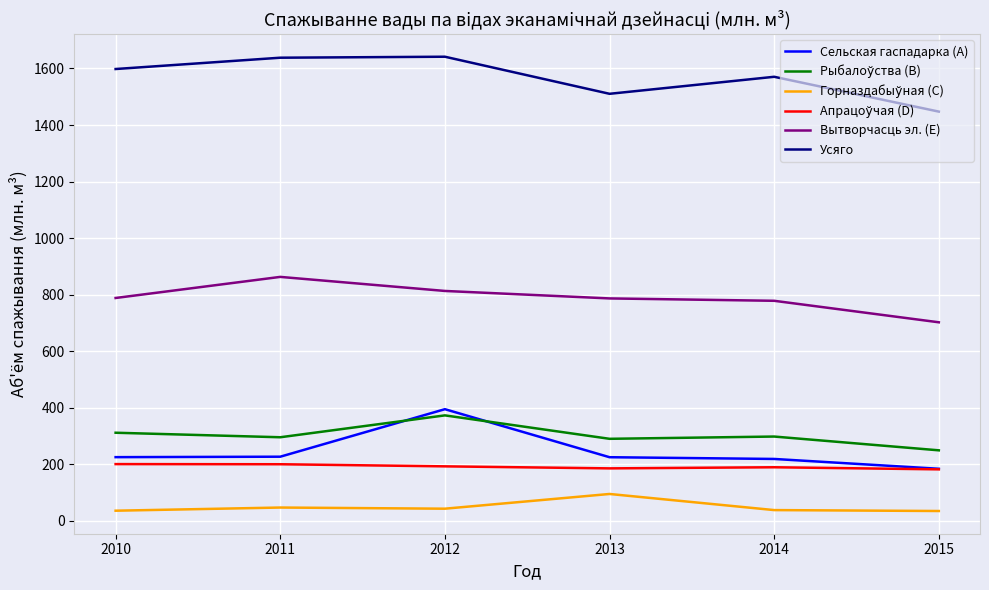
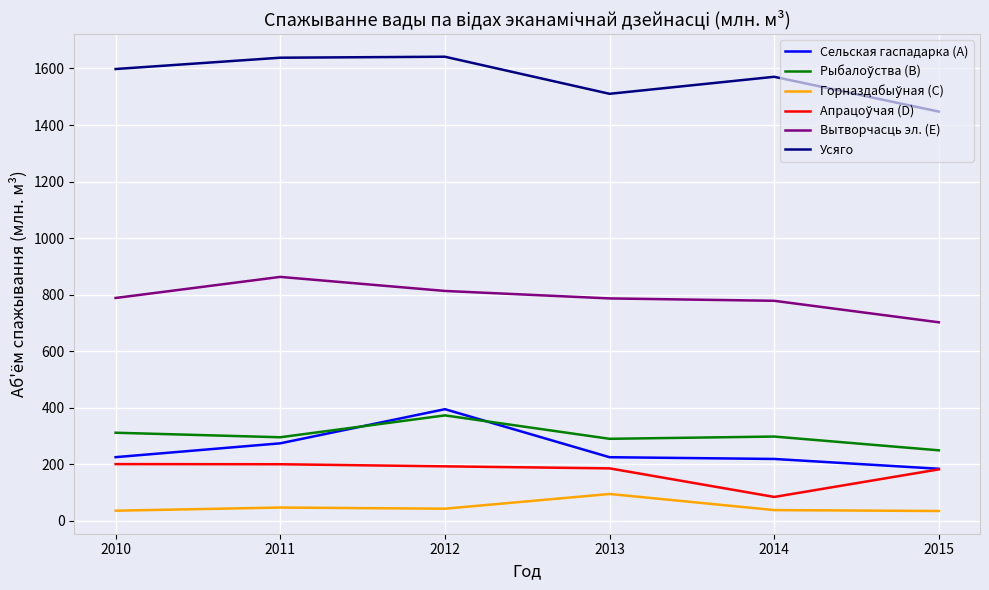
  {
    "Сельская гаспадарка (A)": {
      "2010": 230,
-     "2011": 230,
+     "2011": 270,
      "2012": 400,
      "2013": 230,
      "2014": 220
    },
    "Рыбалоўства (B)": {
      "2010": 310,
      "2011": 300,
      "2012": 370,
      "2013": 290,
      "2014": 300,
      "2015": 250
    },
    "Горназдабыўная (C)": {
      "2010": 40,
      "2011": 50,
      "2012": 40,
      "2013": 100,
      "2014": 40,
      "2015": 40
    },
    "Апрацоўчая (D)": {
      "2010": 200,
      "2011": 200,
      "2012": 190,
      "2013": 190,
-     "2014": 190
+     "2014": 80
    },
    "Вытворчасць эл. (E)": {
      "2010": 790,
      "2011": 860,
      "2012": 810,
      "2013": 790,
      "2014": 780,
      "2015": 700
    },
    "Усяго": {
      "2010": 1600,
      "2011": 1640,
      "2012": 1640,
      "2013": 1510,
      "2014": 1570
    }
  }
